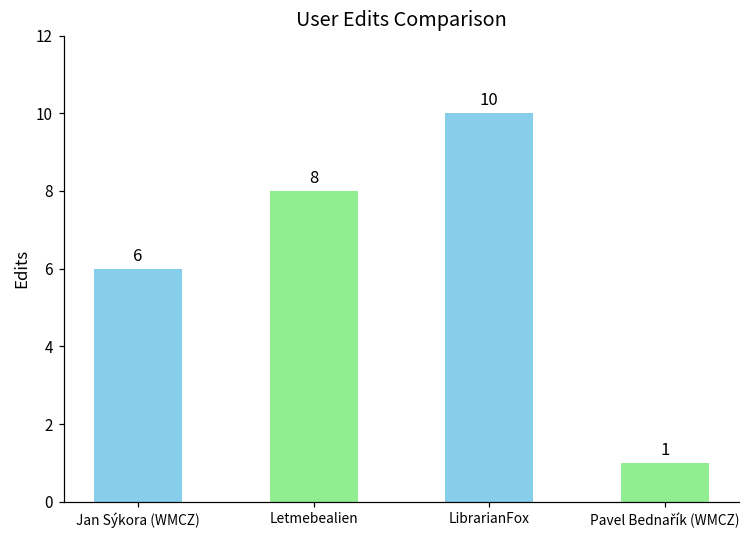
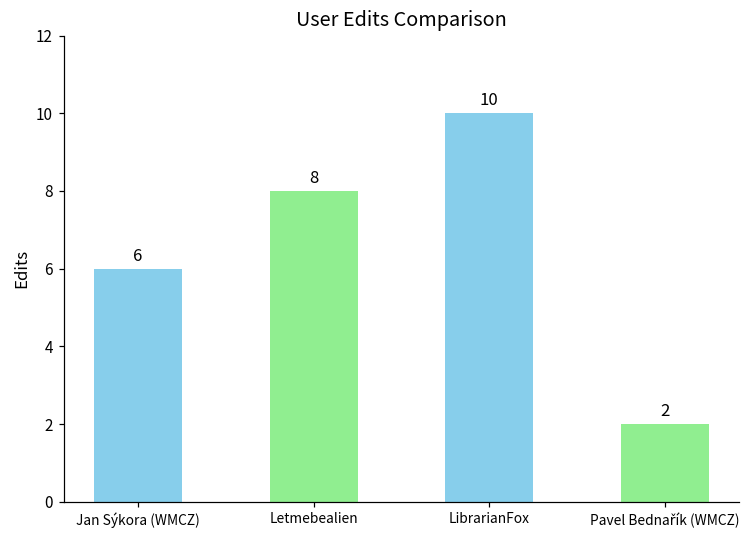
  {
    "Jan Sýkora (WMCZ)": 6,
    "Letmebealien": 8,
    "LibrarianFox": 10,
-   "Pavel Bednařík (WMCZ)": 1
+   "Pavel Bednařík (WMCZ)": 2
  }
